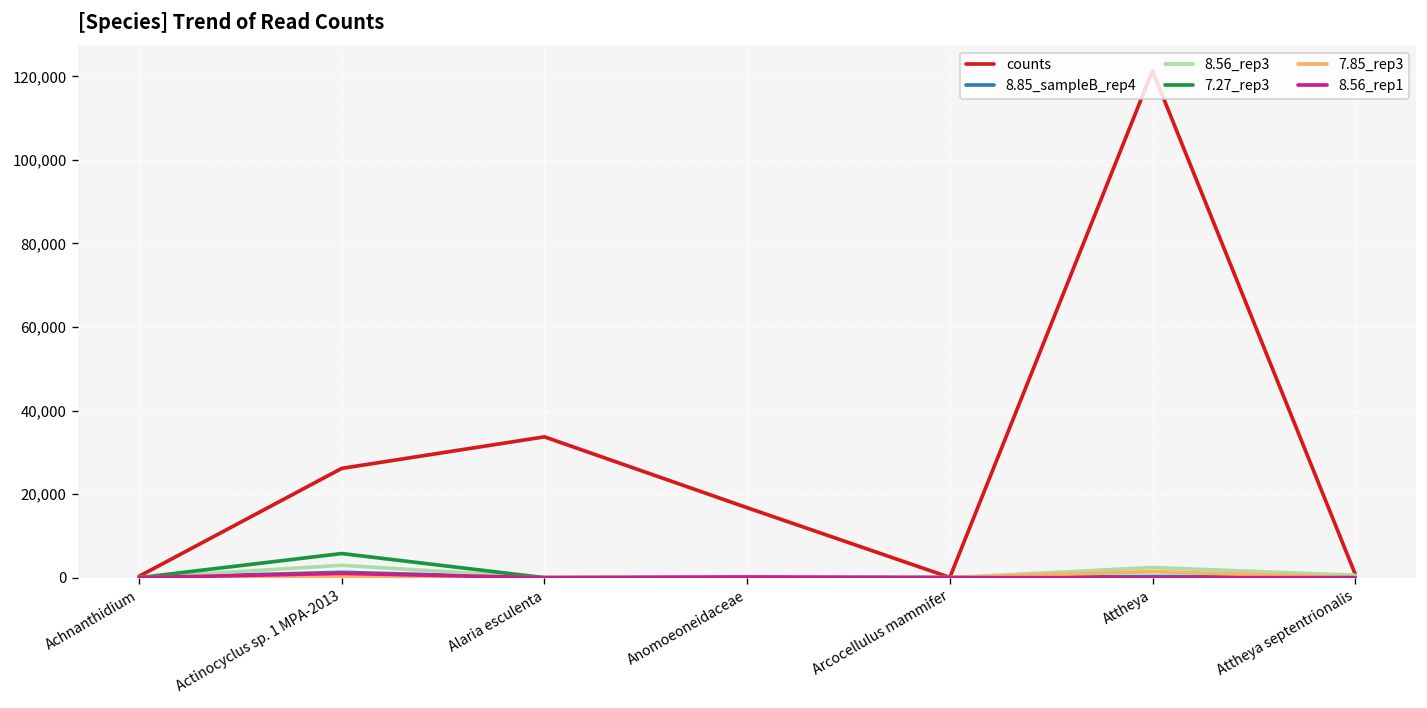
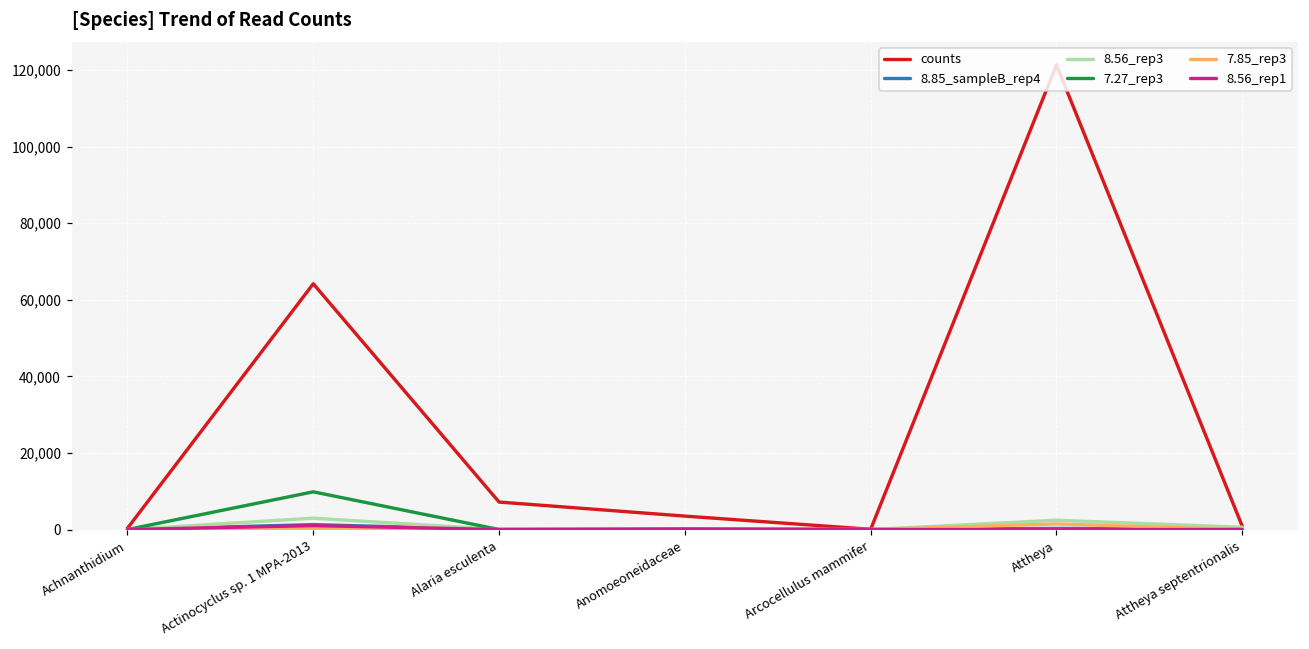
  {
    "counts": {
-     "Actinocyclus sp. 1 MPA-2013": "26,000",
-     "Alaria esculenta": "34,000",
-     "Anomoeoneidaceae": "17,000"
+     "Actinocyclus sp. 1 MPA-2013": "64,000",
+     "Alaria esculenta": "7,000",
+     "Anomoeoneidaceae": "4,000"
    },
    "8.56_rep3": {
      "Actinocyclus sp. 1 MPA-2013": "3,000",
      "Attheya": "2,000"
    },
    "7.27_rep3": {
-     "Actinocyclus sp. 1 MPA-2013": "6,000"
+     "Actinocyclus sp. 1 MPA-2013": "10,000"
    },
    "7.85_rep3": {
      "Attheya": "1,000"
    }
  }
